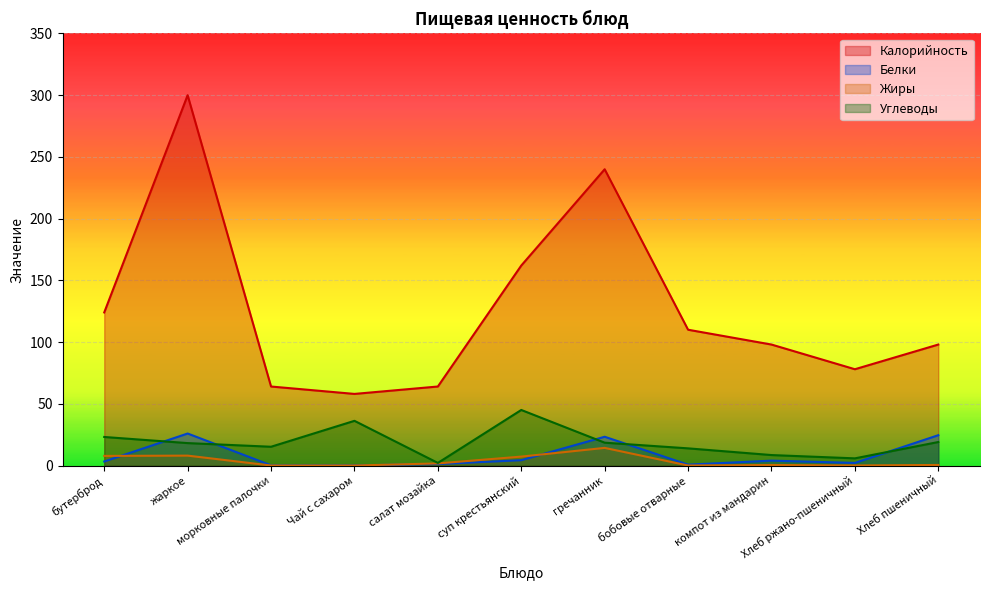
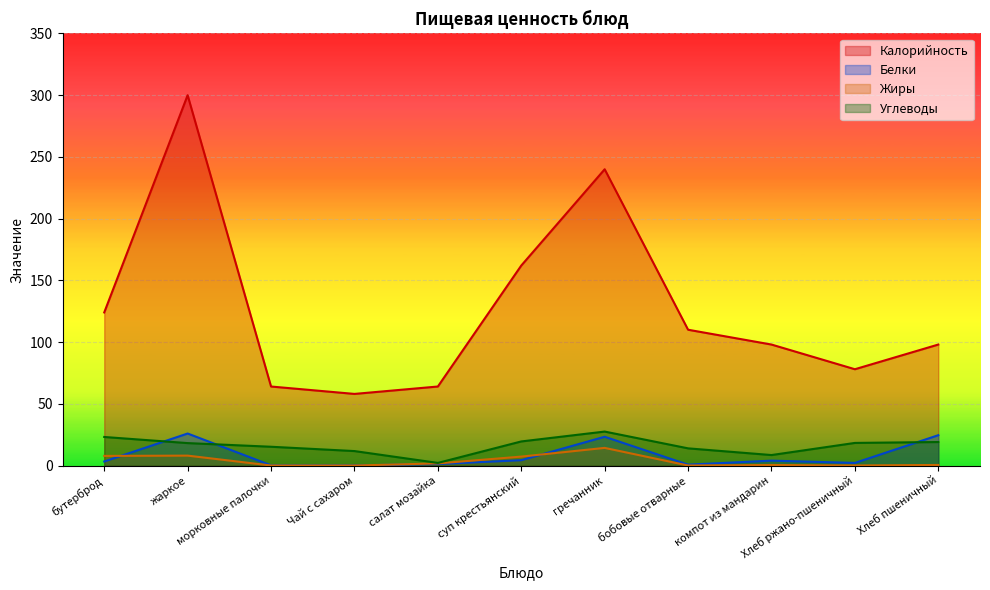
  {
    "Белки": {
      "бутерброд": 3,
      "жаркое": 26,
      "суп крестьянский": 4,
      "гречанник": 23,
      "компот из мандарин": 4,
      "Хлеб ржано-пшеничный": 2,
      "Хлеб пшеничный": 25
    },
    "Углеводы": {
      "бутерброд": 23,
      "жаркое": 18,
      "морковные палочки": 15,
-     "Чай с сахаром": 36,
-     "суп крестьянский": 45,
-     "гречанник": 19,
+     "Чай с сахаром": 12,
+     "суп крестьянский": 20,
+     "гречанник": 28,
      "бобовые отварные": 14,
      "компот из мандарин": 8,
-     "Хлеб ржано-пшеничный": 6,
+     "Хлеб ржано-пшеничный": 18,
      "Хлеб пшеничный": 19
    }
  }
